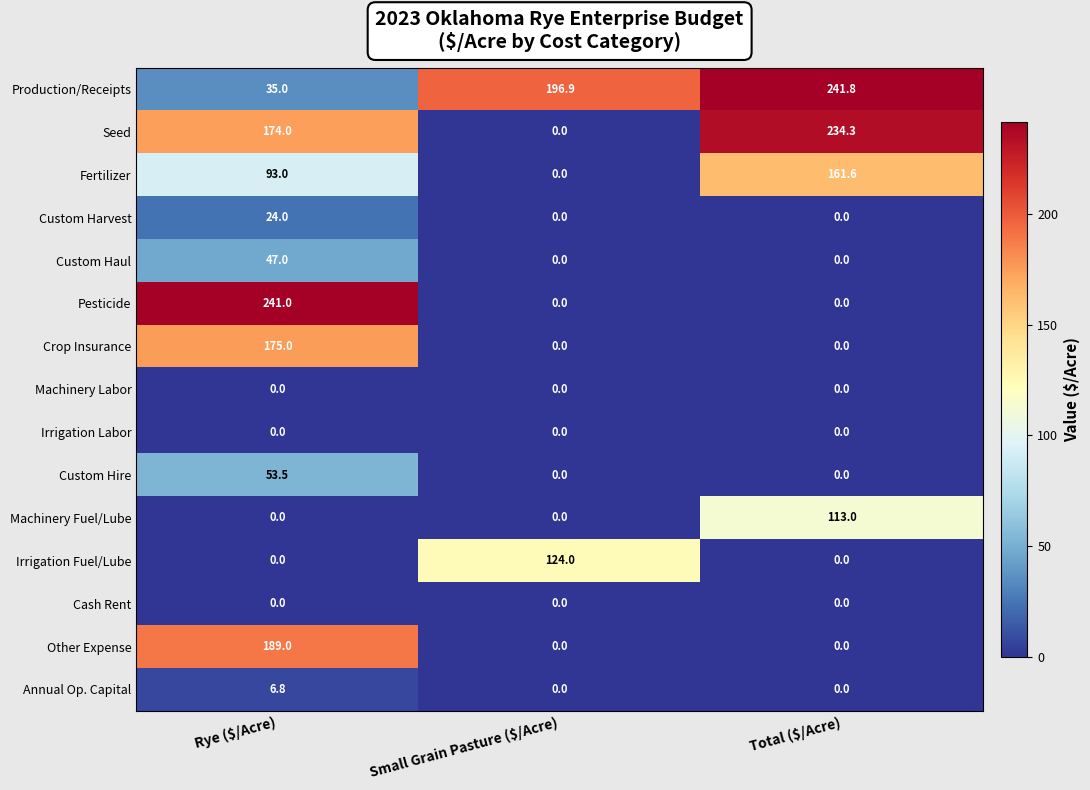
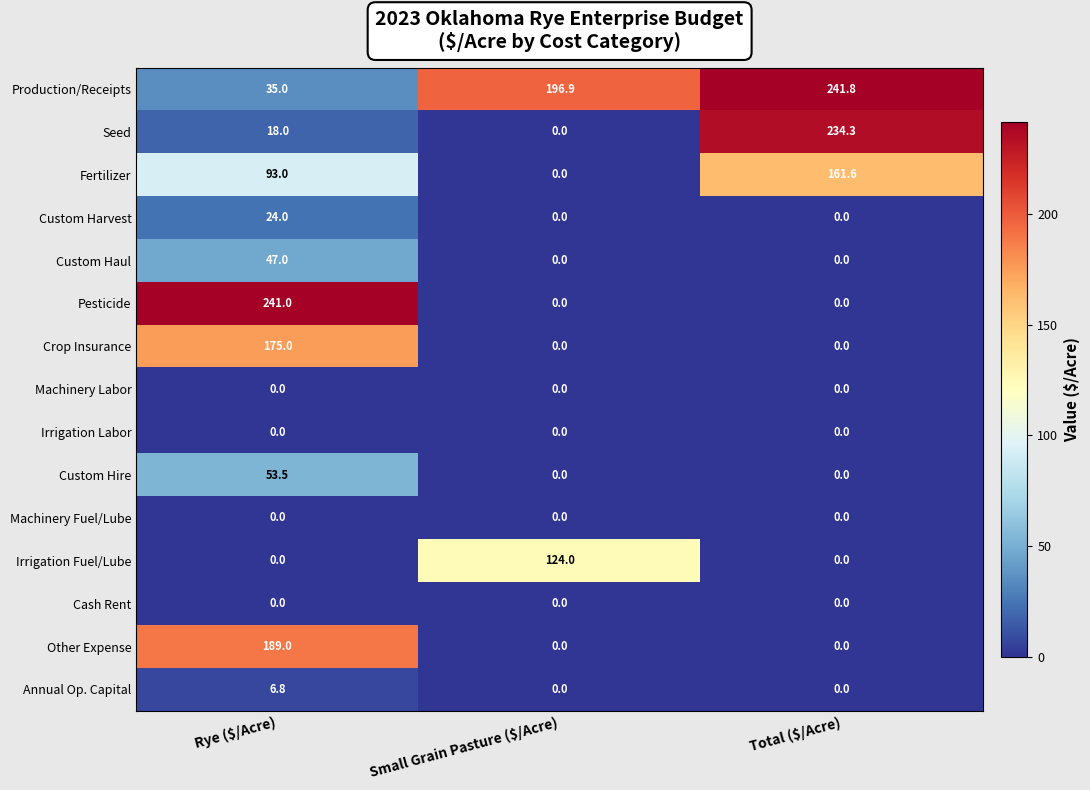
  {
    "Production/Receipts": {
      "Rye ($/Acre)": 35.0,
      "Small Grain Pasture ($/Acre)": 196.9,
      "Total ($/Acre)": 241.8
    },
    "Seed": {
-     "Rye ($/Acre)": 174.0,
+     "Rye ($/Acre)": 18.0,
      "Small Grain Pasture ($/Acre)": 0.0,
      "Total ($/Acre)": 234.3
    },
    "Fertilizer": {
      "Rye ($/Acre)": 93.0,
      "Small Grain Pasture ($/Acre)": 0.0,
      "Total ($/Acre)": 161.6
    },
    "Custom Harvest": {
      "Rye ($/Acre)": 24.0,
      "Small Grain Pasture ($/Acre)": 0.0,
      "Total ($/Acre)": 0.0
    },
    "Custom Haul": {
      "Rye ($/Acre)": 47.0,
      "Small Grain Pasture ($/Acre)": 0.0,
      "Total ($/Acre)": 0.0
    },
    "Pesticide": {
      "Rye ($/Acre)": 241.0,
      "Small Grain Pasture ($/Acre)": 0.0,
      "Total ($/Acre)": 0.0
    },
    "Crop Insurance": {
      "Rye ($/Acre)": 175.0,
      "Small Grain Pasture ($/Acre)": 0.0,
      "Total ($/Acre)": 0.0
    },
    "Machinery Labor": {
      "Rye ($/Acre)": 0.0,
      "Small Grain Pasture ($/Acre)": 0.0,
      "Total ($/Acre)": 0.0
    },
    "Irrigation Labor": {
      "Rye ($/Acre)": 0.0,
      "Small Grain Pasture ($/Acre)": 0.0,
      "Total ($/Acre)": 0.0
    },
    "Custom Hire": {
      "Rye ($/Acre)": 53.5,
      "Small Grain Pasture ($/Acre)": 0.0,
      "Total ($/Acre)": 0.0
    },
    "Machinery Fuel/Lube": {
      "Rye ($/Acre)": 0.0,
      "Small Grain Pasture ($/Acre)": 0.0,
-     "Total ($/Acre)": 113.0
+     "Total ($/Acre)": 0.0
    },
    "Irrigation Fuel/Lube": {
      "Rye ($/Acre)": 0.0,
      "Small Grain Pasture ($/Acre)": 124.0,
      "Total ($/Acre)": 0.0
    },
    "Cash Rent": {
      "Rye ($/Acre)": 0.0,
      "Small Grain Pasture ($/Acre)": 0.0,
      "Total ($/Acre)": 0.0
    },
    "Other Expense": {
      "Rye ($/Acre)": 189.0,
      "Small Grain Pasture ($/Acre)": 0.0,
      "Total ($/Acre)": 0.0
    },
    "Annual Op. Capital": {
      "Rye ($/Acre)": 6.8,
      "Small Grain Pasture ($/Acre)": 0.0,
      "Total ($/Acre)": 0.0
    }
  }
